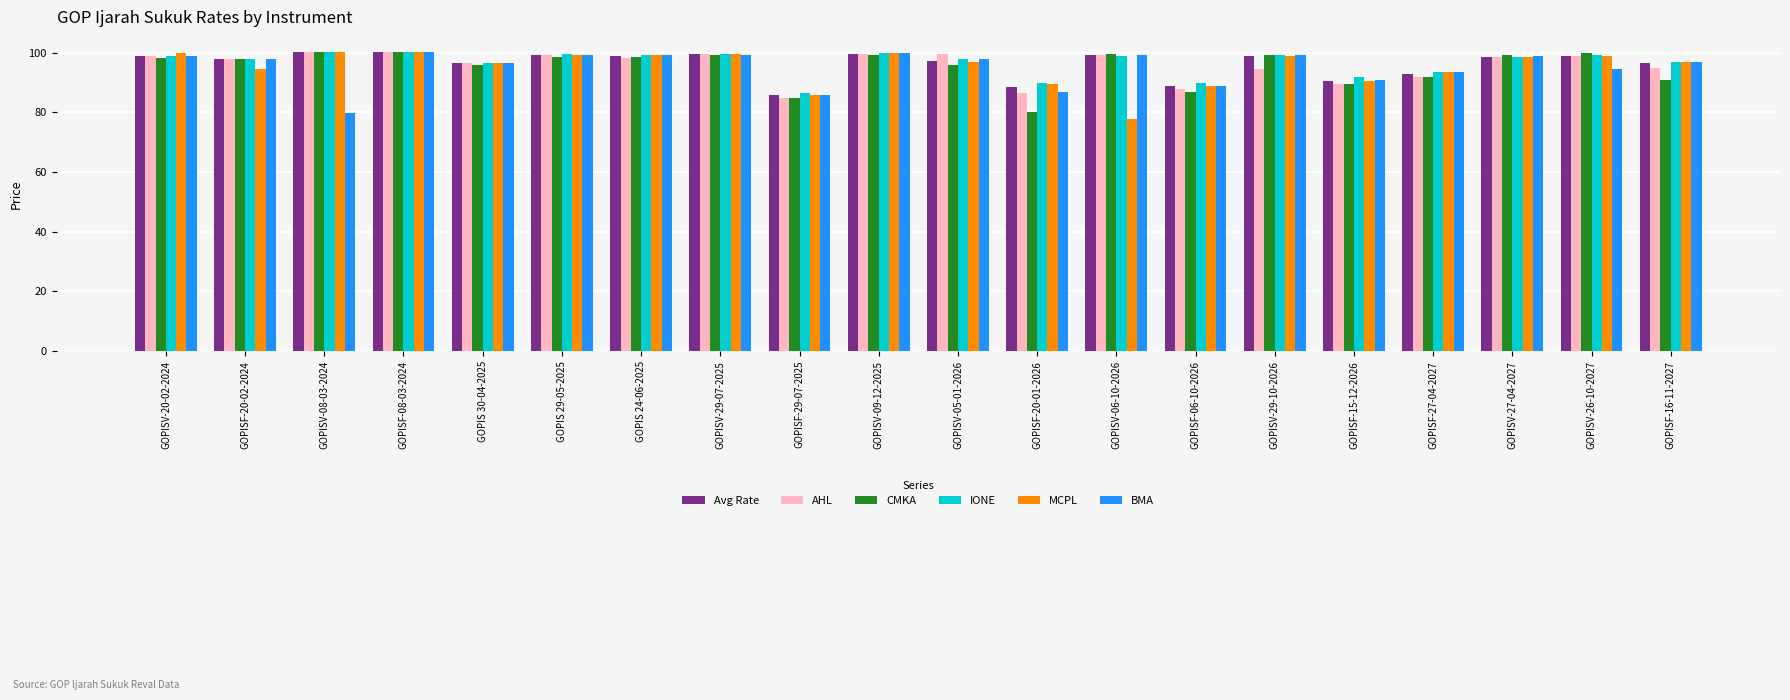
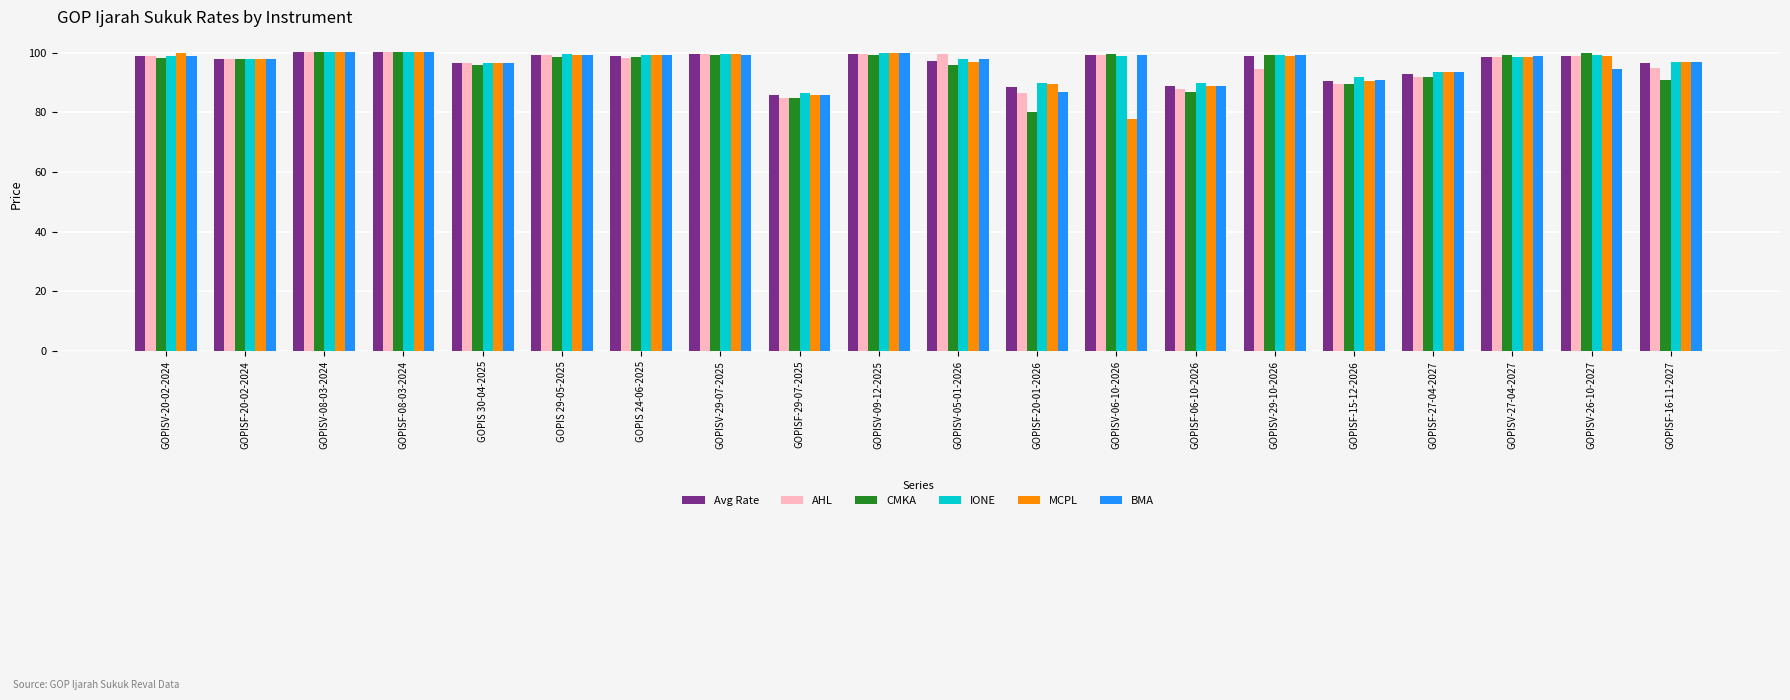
  {
    "Avg Rate": {
      "GOPISV-20-02-2024": 99,
      "GOPISF-20-02-2024": 98,
      "GOPISV-08-03-2024": 100,
      "GOPISF-08-03-2024": 100,
      "GOPIS 30-04-2025": 97,
      "GOPIS 29-05-2025": 99,
      "GOPIS 24-06-2025": 99,
      "GOPISV-29-07-2025": 99,
      "GOPISF-29-07-2025": 86,
      "GOPISV-09-12-2025": 100,
      "GOPISV-05-01-2026": 97,
      "GOPISF-20-01-2026": 88,
      "GOPISV-06-10-2026": 99,
      "GOPISF-06-10-2026": 89,
      "GOPISV-29-10-2026": 99,
      "GOPISF-15-12-2026": 90,
      "GOPISF-27-04-2027": 93,
      "GOPISV-27-04-2027": 99,
      "GOPISV-26-10-2027": 99,
      "GOPISF-16-11-2027": 97
    },
    "AHL": {
      "GOPISV-20-02-2024": 99,
      "GOPISF-20-02-2024": 98,
      "GOPISV-08-03-2024": 100,
      "GOPISF-08-03-2024": 100,
      "GOPIS 30-04-2025": 97,
      "GOPIS 29-05-2025": 99,
      "GOPIS 24-06-2025": 98,
      "GOPISV-29-07-2025": 100,
      "GOPISF-29-07-2025": 85,
      "GOPISV-09-12-2025": 100,
      "GOPISV-05-01-2026": 100,
      "GOPISF-20-01-2026": 87,
      "GOPISV-06-10-2026": 99,
      "GOPISF-06-10-2026": 88,
      "GOPISV-29-10-2026": 95,
      "GOPISF-15-12-2026": 90,
      "GOPISF-27-04-2027": 92,
      "GOPISV-27-04-2027": 99,
      "GOPISV-26-10-2027": 99,
      "GOPISF-16-11-2027": 95
    },
    "CMKA": {
      "GOPISV-20-02-2024": 98,
      "GOPISF-20-02-2024": 98,
      "GOPISV-08-03-2024": 100,
      "GOPISF-08-03-2024": 100,
      "GOPIS 30-04-2025": 96,
      "GOPIS 29-05-2025": 99,
      "GOPIS 24-06-2025": 99,
      "GOPISV-29-07-2025": 99,
      "GOPISF-29-07-2025": 85,
      "GOPISV-09-12-2025": 99,
      "GOPISV-05-01-2026": 96,
      "GOPISF-20-01-2026": 80,
      "GOPISV-06-10-2026": 100,
      "GOPISF-06-10-2026": 87,
      "GOPISV-29-10-2026": 99,
      "GOPISF-15-12-2026": 90,
      "GOPISF-27-04-2027": 92,
      "GOPISV-27-04-2027": 99,
      "GOPISV-26-10-2027": 100,
      "GOPISF-16-11-2027": 91
    },
    "IONE": {
      "GOPISV-20-02-2024": 99,
      "GOPISF-20-02-2024": 98,
      "GOPISV-08-03-2024": 100,
      "GOPISF-08-03-2024": 100,
      "GOPIS 30-04-2025": 97,
      "GOPIS 29-05-2025": 99,
      "GOPIS 24-06-2025": 99,
      "GOPISV-29-07-2025": 100,
      "GOPISF-29-07-2025": 87,
      "GOPISV-09-12-2025": 100,
      "GOPISV-05-01-2026": 98,
      "GOPISF-20-01-2026": 90,
      "GOPISV-06-10-2026": 99,
      "GOPISF-06-10-2026": 90,
      "GOPISV-29-10-2026": 99,
      "GOPISF-15-12-2026": 92,
      "GOPISF-27-04-2027": 94,
      "GOPISV-27-04-2027": 99,
      "GOPISV-26-10-2027": 99,
      "GOPISF-16-11-2027": 97
    },
    "MCPL": {
      "GOPISV-20-02-2024": 100,
-     "GOPISF-20-02-2024": 95,
+     "GOPISF-20-02-2024": 98,
      "GOPISV-08-03-2024": 100,
      "GOPISF-08-03-2024": 100,
      "GOPIS 30-04-2025": 97,
      "GOPIS 29-05-2025": 99,
      "GOPIS 24-06-2025": 99,
      "GOPISV-29-07-2025": 100,
      "GOPISF-29-07-2025": 86,
      "GOPISV-09-12-2025": 100,
      "GOPISV-05-01-2026": 97,
      "GOPISF-20-01-2026": 90,
      "GOPISV-06-10-2026": 78,
      "GOPISF-06-10-2026": 89,
      "GOPISV-29-10-2026": 99,
      "GOPISF-15-12-2026": 91,
      "GOPISF-27-04-2027": 94,
      "GOPISV-27-04-2027": 99,
      "GOPISV-26-10-2027": 99,
      "GOPISF-16-11-2027": 97
    },
    "BMA": {
      "GOPISV-20-02-2024": 99,
      "GOPISF-20-02-2024": 98,
-     "GOPISV-08-03-2024": 80,
+     "GOPISV-08-03-2024": 100,
      "GOPISF-08-03-2024": 100,
      "GOPIS 30-04-2025": 97,
      "GOPIS 29-05-2025": 99,
      "GOPIS 24-06-2025": 99,
      "GOPISV-29-07-2025": 99,
      "GOPISF-29-07-2025": 86,
      "GOPISV-09-12-2025": 100,
      "GOPISV-05-01-2026": 98,
      "GOPISF-20-01-2026": 87,
      "GOPISV-06-10-2026": 99,
      "GOPISF-06-10-2026": 89,
      "GOPISV-29-10-2026": 99,
      "GOPISF-15-12-2026": 91,
      "GOPISF-27-04-2027": 94,
      "GOPISV-27-04-2027": 99,
      "GOPISV-26-10-2027": 94,
      "GOPISF-16-11-2027": 97
    }
  }
